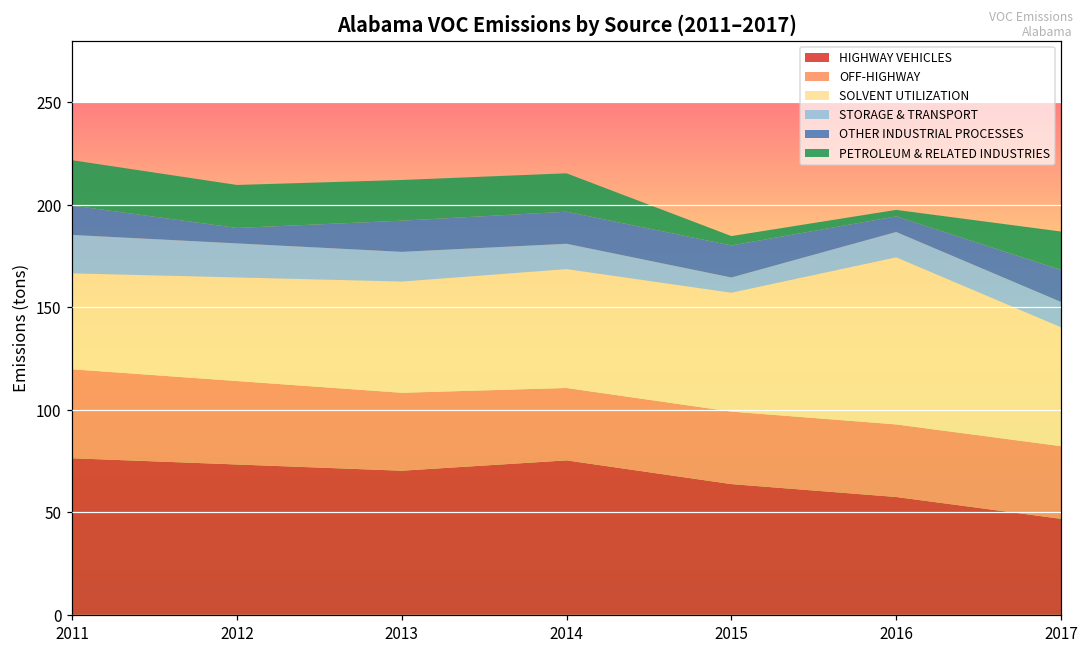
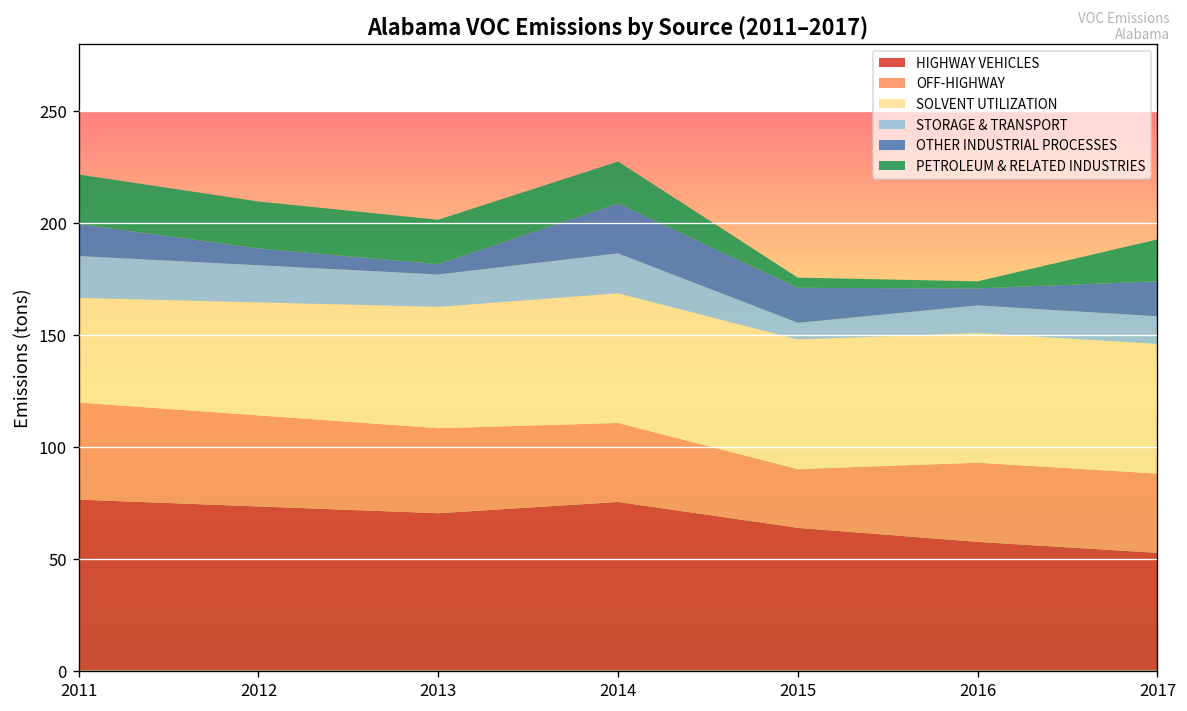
  {
    "HIGHWAY VEHICLES": {
      "2011": 76,
      "2012": 73,
      "2013": 70,
      "2014": 75,
      "2015": 64,
      "2016": 58,
-     "2017": 47
+     "2017": 53
    },
    "OFF-HIGHWAY": {
      "2011": 43,
      "2012": 41,
      "2013": 38,
      "2014": 35,
-     "2015": 35,
+     "2015": 26,
      "2016": 35,
      "2017": 35
    },
    "SOLVENT UTILIZATION": {
      "2011": 47,
      "2012": 51,
      "2013": 54,
      "2014": 58,
      "2015": 58,
-     "2016": 82,
+     "2016": 58,
      "2017": 58
    },
    "STORAGE & TRANSPORT": {
      "2011": 19,
      "2012": 17,
      "2013": 14,
-     "2014": 12,
+     "2014": 18,
      "2015": 7,
      "2016": 12,
      "2017": 12
    },
    "OTHER INDUSTRIAL PROCESSES": {
      "2011": 14,
      "2012": 8,
-     "2013": 15,
-     "2014": 16,
+     "2013": 5,
+     "2014": 22,
      "2015": 16,
      "2016": 8,
      "2017": 16
    },
    "PETROLEUM & RELATED INDUSTRIES": {
      "2011": 22,
      "2012": 21,
      "2013": 20,
      "2014": 19,
      "2015": 5,
      "2016": 3,
      "2017": 19
    }
  }
